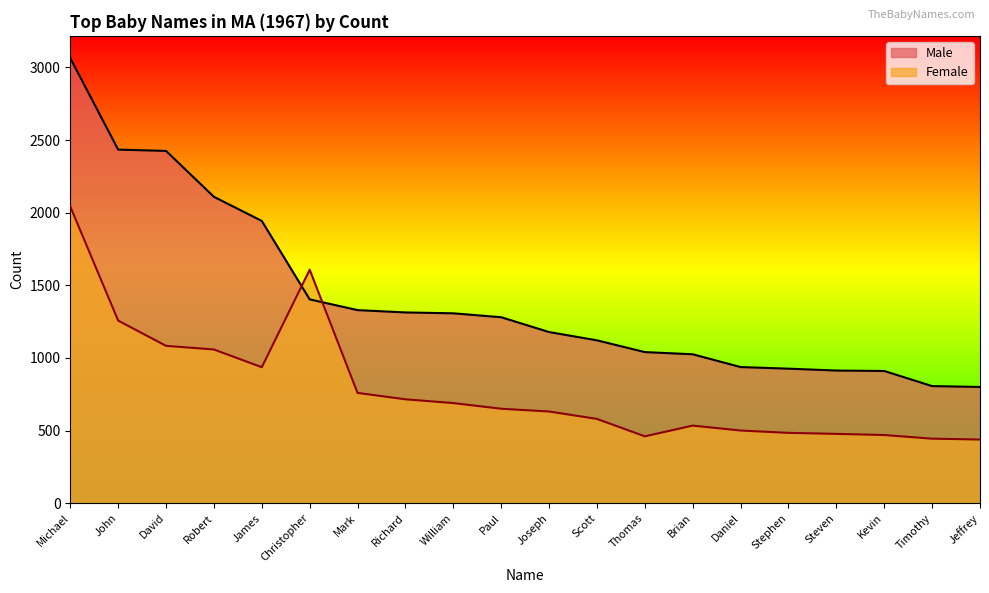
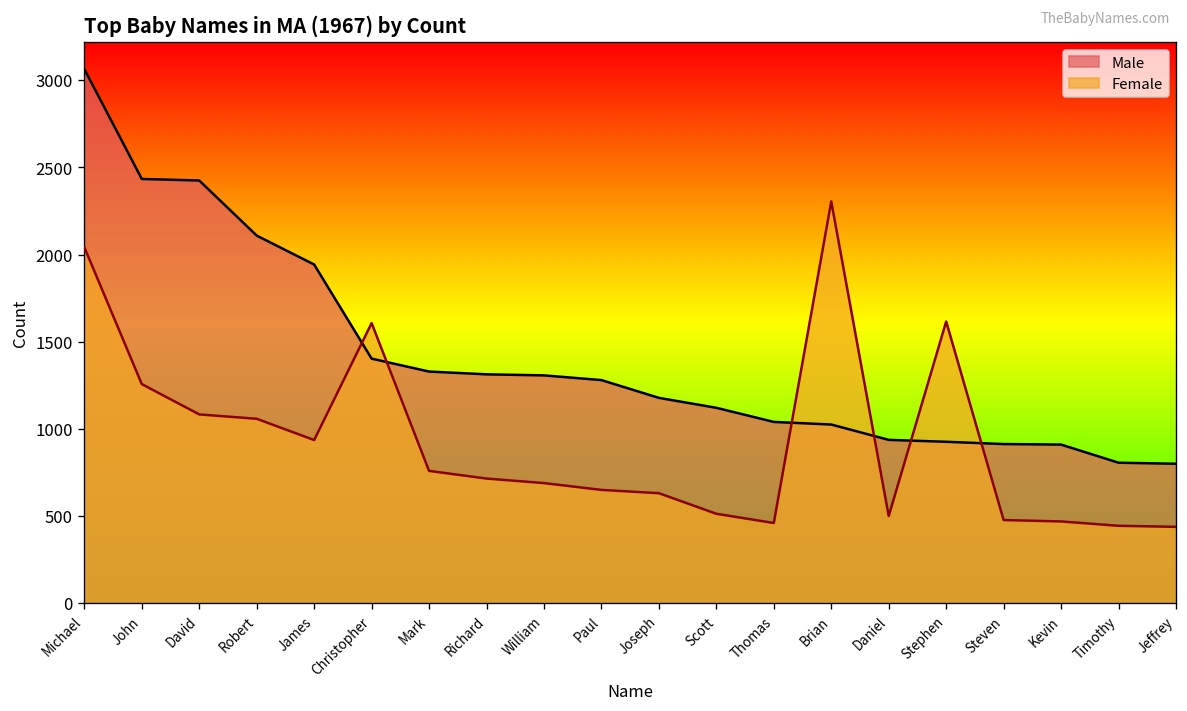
  {
    "Male": {
      "Michael": 3060,
      "John": 2430,
      "David": 2430,
      "Robert": 2110,
      "James": 1940,
      "Christopher": 1400,
      "Mark": 1330,
      "Richard": 1310,
      "William": 1310,
      "Paul": 1280,
      "Joseph": 1180,
      "Scott": 1120,
      "Thomas": 1040,
      "Brian": 1030,
      "Daniel": 940,
      "Stephen": 930,
      "Steven": 910,
      "Kevin": 910,
      "Timothy": 810,
      "Jeffrey": 800
    },
    "Female": {
      "Michael": 2040,
      "John": 1260,
      "David": 1080,
      "Robert": 1060,
      "James": 940,
      "Christopher": 1610,
      "Mark": 760,
      "Richard": 720,
      "William": 690,
      "Paul": 650,
      "Joseph": 630,
-     "Scott": 580,
+     "Scott": 510,
      "Thomas": 460,
-     "Brian": 530,
+     "Brian": 2310,
      "Daniel": 500,
-     "Stephen": 480,
+     "Stephen": 1620,
      "Steven": 480,
      "Kevin": 470,
      "Timothy": 440,
      "Jeffrey": 440
    }
  }
